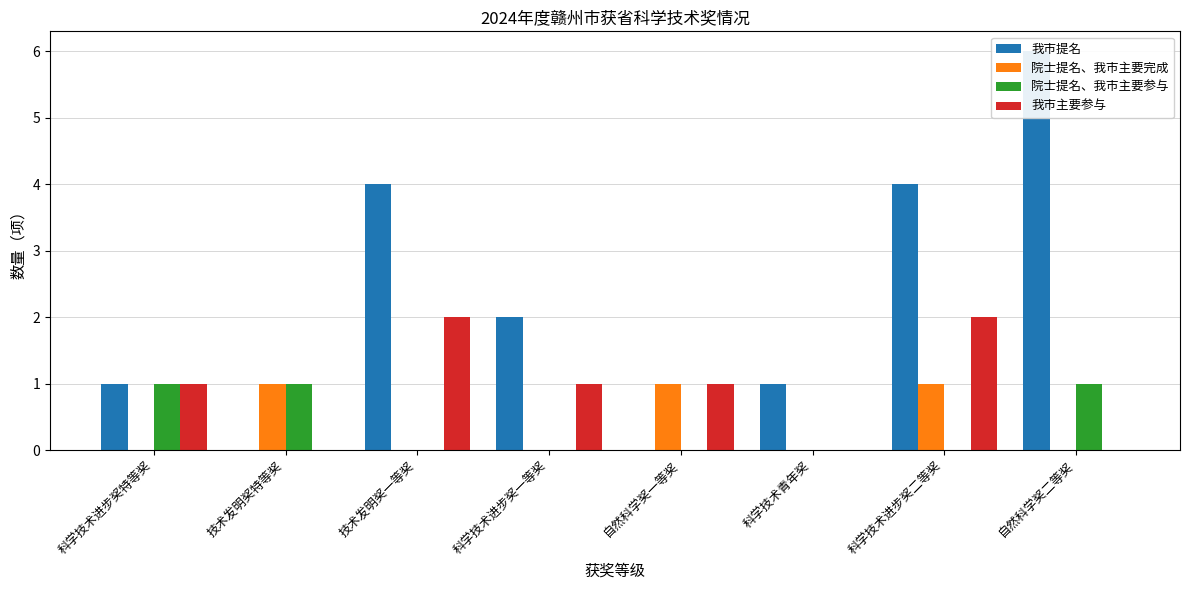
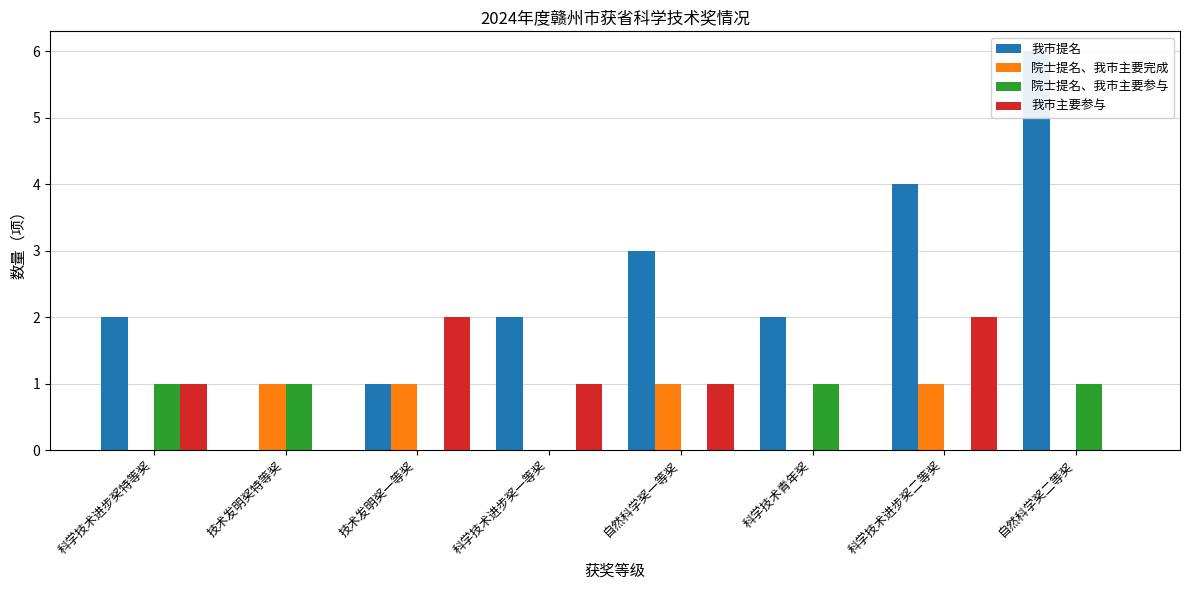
  {
    "我市提名": {
-     "科学技术进步奖特等奖": 1,
+     "科学技术进步奖特等奖": 2,
      "技术发明奖特等奖": 0,
-     "技术发明奖一等奖": 4,
+     "技术发明奖一等奖": 1,
      "科学技术进步奖一等奖": 2,
-     "自然科学奖一等奖": 0,
-     "科学技术青年奖": 1,
+     "自然科学奖一等奖": 3,
+     "科学技术青年奖": 2,
      "科学技术进步奖二等奖": 4
    },
    "院士提名、我市主要完成": {
      "科学技术进步奖特等奖": 0,
      "技术发明奖特等奖": 1,
-     "技术发明奖一等奖": 0,
+     "技术发明奖一等奖": 1,
      "科学技术进步奖一等奖": 0,
      "自然科学奖一等奖": 1,
      "科学技术青年奖": 0,
      "科学技术进步奖二等奖": 1,
      "自然科学奖二等奖": 0
    },
    "院士提名、我市主要参与": {
      "科学技术进步奖特等奖": 1,
      "技术发明奖特等奖": 1,
      "技术发明奖一等奖": 0,
      "科学技术进步奖一等奖": 0,
      "自然科学奖一等奖": 0,
-     "科学技术青年奖": 0,
+     "科学技术青年奖": 1,
      "科学技术进步奖二等奖": 0,
      "自然科学奖二等奖": 1
    },
    "我市主要参与": {
      "科学技术进步奖特等奖": 1,
      "技术发明奖特等奖": 0,
      "技术发明奖一等奖": 2,
      "科学技术进步奖一等奖": 1,
      "自然科学奖一等奖": 1,
      "科学技术青年奖": 0,
      "科学技术进步奖二等奖": 2,
      "自然科学奖二等奖": 0
    }
  }
